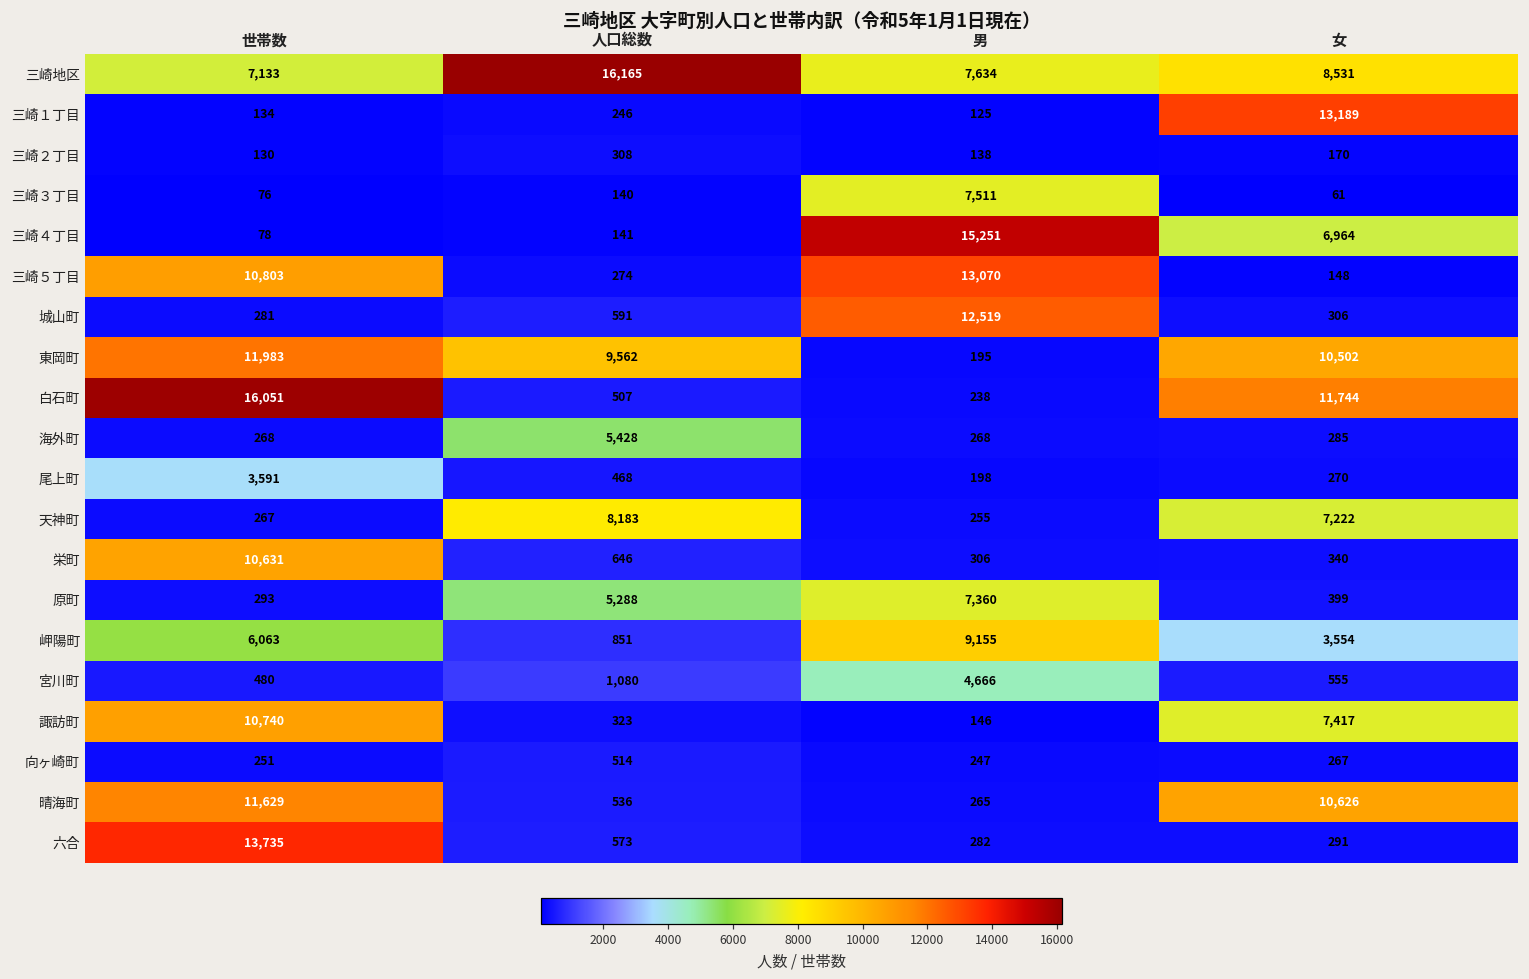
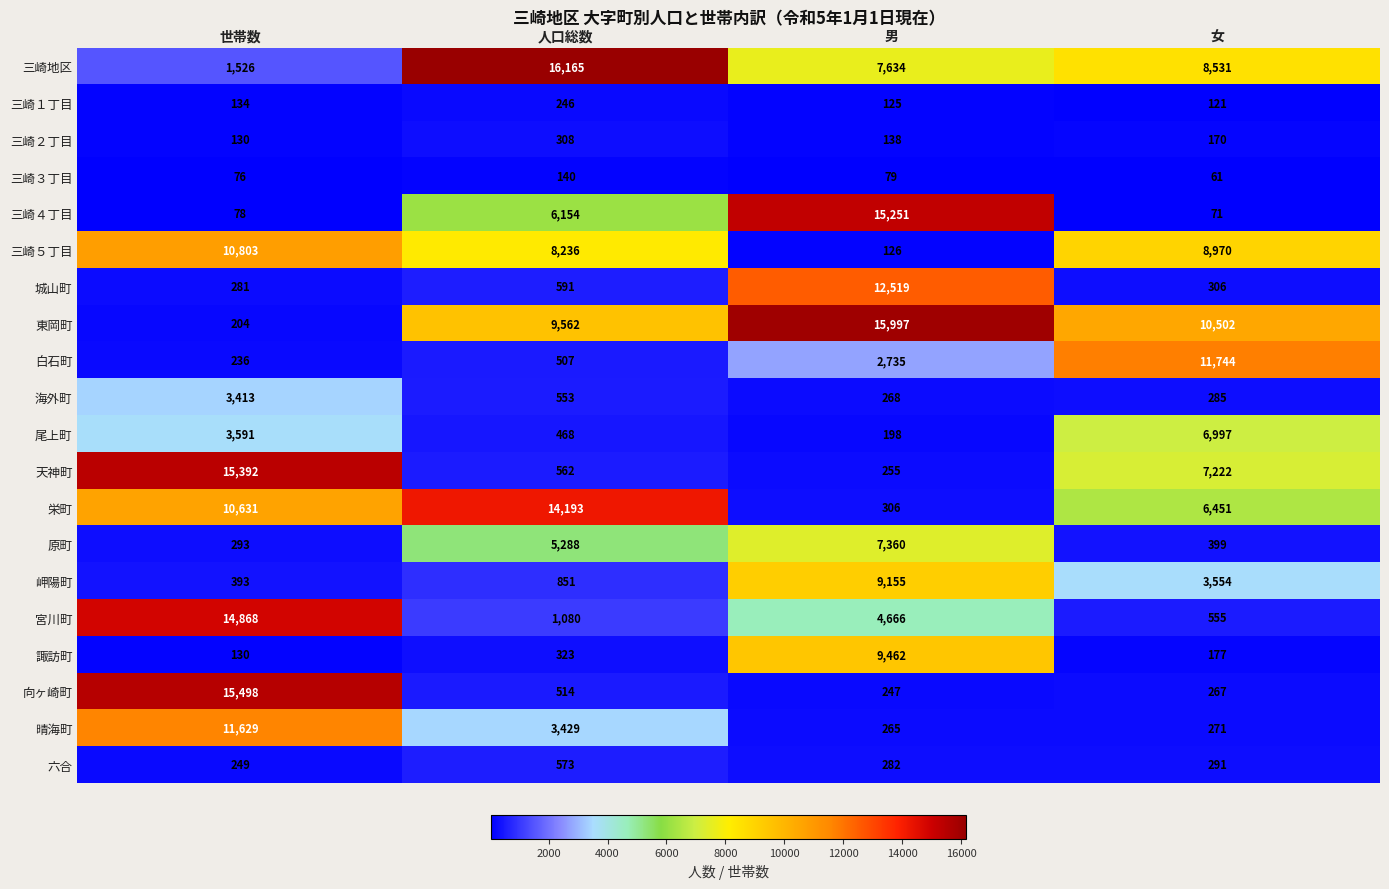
  {
    "三崎地区": {
-     "世帯数": "7,133",
+     "世帯数": "1,526",
      "人口総数": "16,165",
      "男": "7,634",
      "女": "8,531"
    },
    "三崎１丁目": {
      "世帯数": "134",
      "人口総数": "246",
      "男": "125",
-     "女": "13,189"
+     "女": "121"
    },
    "三崎２丁目": {
      "世帯数": "130",
      "人口総数": "308",
      "男": "138",
      "女": "170"
    },
    "三崎３丁目": {
      "世帯数": "76",
      "人口総数": "140",
-     "男": "7,511",
+     "男": "79",
      "女": "61"
    },
    "三崎４丁目": {
      "世帯数": "78",
-     "人口総数": "141",
+     "人口総数": "6,154",
      "男": "15,251",
-     "女": "6,964"
+     "女": "71"
    },
    "三崎５丁目": {
      "世帯数": "10,803",
-     "人口総数": "274",
-     "男": "13,070",
-     "女": "148"
+     "人口総数": "8,236",
+     "男": "126",
+     "女": "8,970"
    },
    "城山町": {
      "世帯数": "281",
      "人口総数": "591",
      "男": "12,519",
      "女": "306"
    },
    "東岡町": {
-     "世帯数": "11,983",
+     "世帯数": "204",
      "人口総数": "9,562",
-     "男": "195",
+     "男": "15,997",
      "女": "10,502"
    },
    "白石町": {
-     "世帯数": "16,051",
+     "世帯数": "236",
      "人口総数": "507",
-     "男": "238",
+     "男": "2,735",
      "女": "11,744"
    },
    "海外町": {
-     "世帯数": "268",
-     "人口総数": "5,428",
+     "世帯数": "3,413",
+     "人口総数": "553",
      "男": "268",
      "女": "285"
    },
    "尾上町": {
      "世帯数": "3,591",
      "人口総数": "468",
      "男": "198",
-     "女": "270"
+     "女": "6,997"
    },
    "天神町": {
-     "世帯数": "267",
-     "人口総数": "8,183",
+     "世帯数": "15,392",
+     "人口総数": "562",
      "男": "255",
      "女": "7,222"
    },
    "栄町": {
      "世帯数": "10,631",
-     "人口総数": "646",
+     "人口総数": "14,193",
      "男": "306",
-     "女": "340"
+     "女": "6,451"
    },
    "原町": {
      "世帯数": "293",
      "人口総数": "5,288",
      "男": "7,360",
      "女": "399"
    },
    "岬陽町": {
-     "世帯数": "6,063",
+     "世帯数": "393",
      "人口総数": "851",
      "男": "9,155",
      "女": "3,554"
    },
    "宮川町": {
-     "世帯数": "480",
+     "世帯数": "14,868",
      "人口総数": "1,080",
      "男": "4,666",
      "女": "555"
    },
    "諏訪町": {
-     "世帯数": "10,740",
+     "世帯数": "130",
      "人口総数": "323",
-     "男": "146",
-     "女": "7,417"
+     "男": "9,462",
+     "女": "177"
    },
    "向ヶ崎町": {
-     "世帯数": "251",
+     "世帯数": "15,498",
      "人口総数": "514",
      "男": "247",
      "女": "267"
    },
    "晴海町": {
      "世帯数": "11,629",
-     "人口総数": "536",
+     "人口総数": "3,429",
      "男": "265",
-     "女": "10,626"
+     "女": "271"
    },
    "六合": {
-     "世帯数": "13,735",
+     "世帯数": "249",
      "人口総数": "573",
      "男": "282",
      "女": "291"
    }
  }
